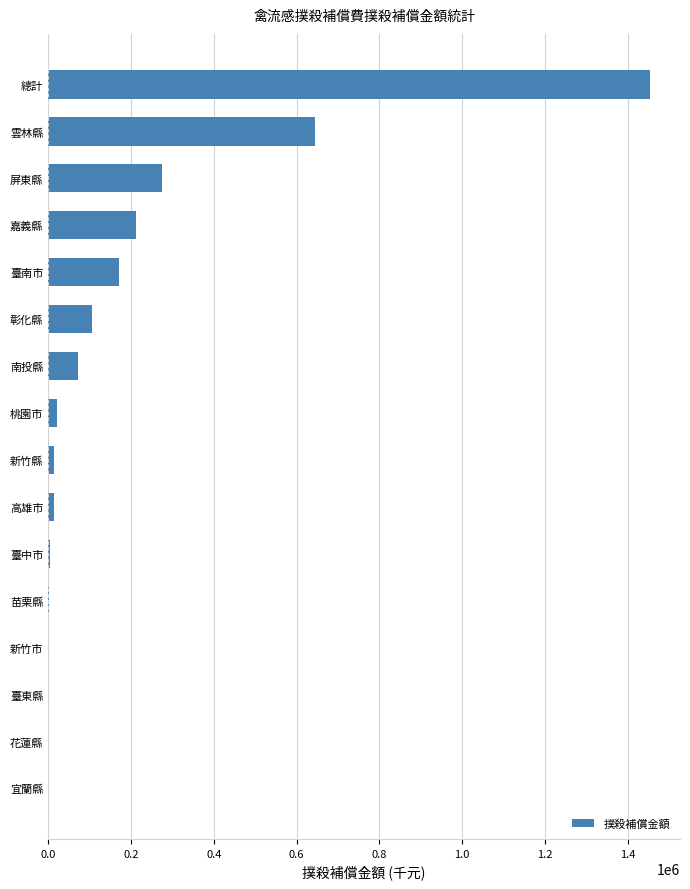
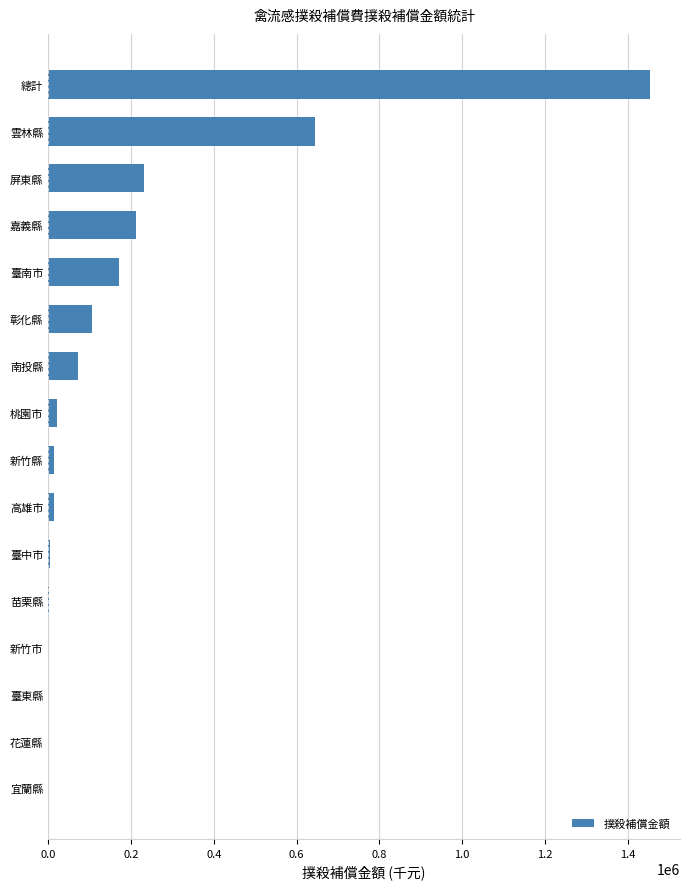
  {
    "總計": 1450000,
    "雲林縣": 640000,
-   "屏東縣": 280000,
+   "屏東縣": 230000,
    "嘉義縣": 210000,
    "臺南市": 170000,
    "彰化縣": 110000,
    "南投縣": 70000,
    "桃園市": 20000,
    "新竹縣": 10000,
    "高雄市": 10000,
    "花蓮縣": 0,
    "宜蘭縣": 0
  }
